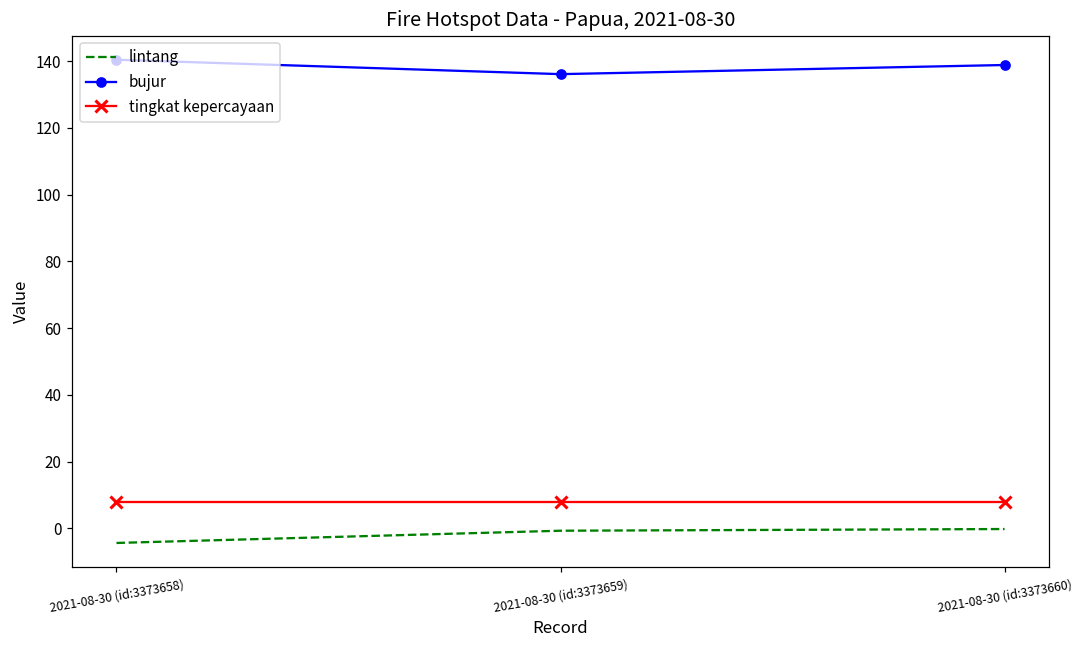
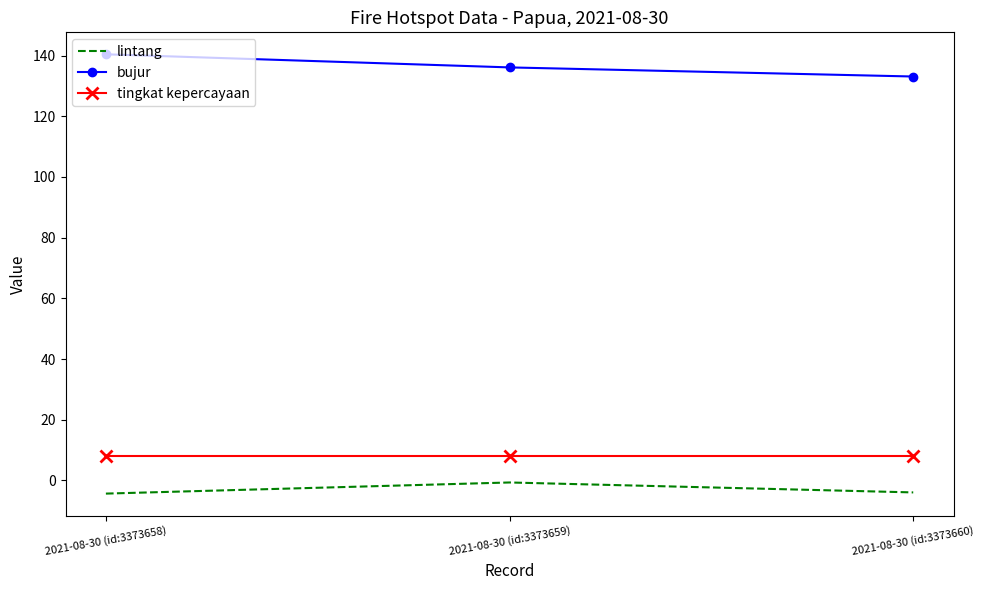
  {
    "lintang": {
      "2021-08-30 (id:3373658)": -4,
      "2021-08-30 (id:3373659)": -1,
-     "2021-08-30 (id:3373660)": 0
+     "2021-08-30 (id:3373660)": -4
    },
    "bujur": {
      "2021-08-30 (id:3373659)": 136,
-     "2021-08-30 (id:3373660)": 139
+     "2021-08-30 (id:3373660)": 133
    },
    "tingkat kepercayaan": {
      "2021-08-30 (id:3373658)": 8,
      "2021-08-30 (id:3373659)": 8,
      "2021-08-30 (id:3373660)": 8
    }
  }
